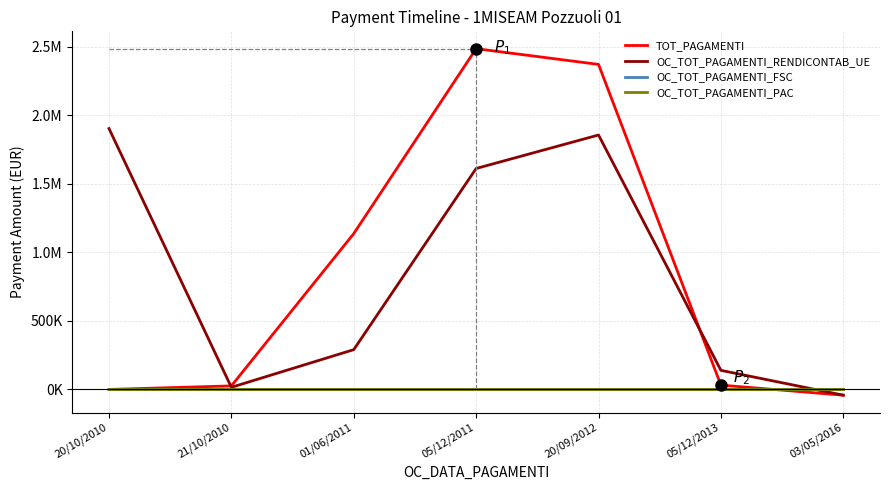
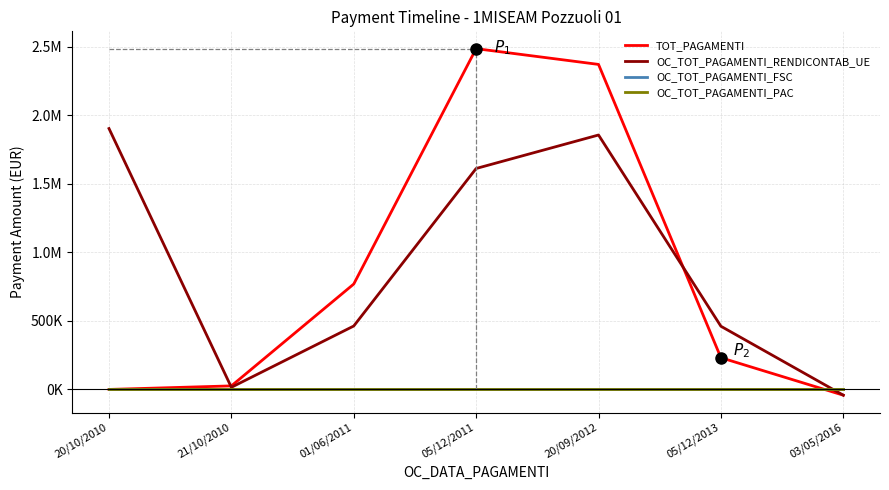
  {
    "TOT_PAGAMENTI": {
-     "01/06/2011": 1140000,
+     "01/06/2011": 770000,
      "20/09/2012": 2370000,
-     "05/12/2013": 30000
+     "05/12/2013": 230000
    },
    "OC_TOT_PAGAMENTI_RENDICONTAB_UE": {
      "20/10/2010": 1900000,
-     "01/06/2011": 290000,
+     "01/06/2011": 460000,
      "05/12/2011": 1610000,
      "20/09/2012": 1860000,
-     "05/12/2013": 140000
+     "05/12/2013": 460000
    },
    "OC_TOT_PAGAMENTI_PAC": {
      "01/06/2011": 0,
      "20/09/2012": 0,
      "05/12/2013": 0,
      "03/05/2016": 0
    }
  }
